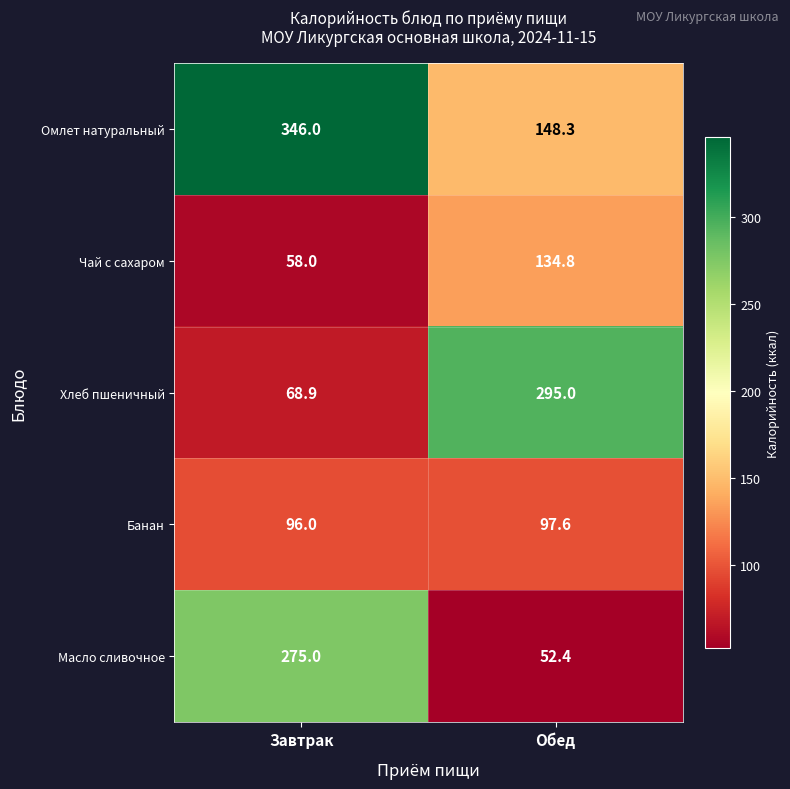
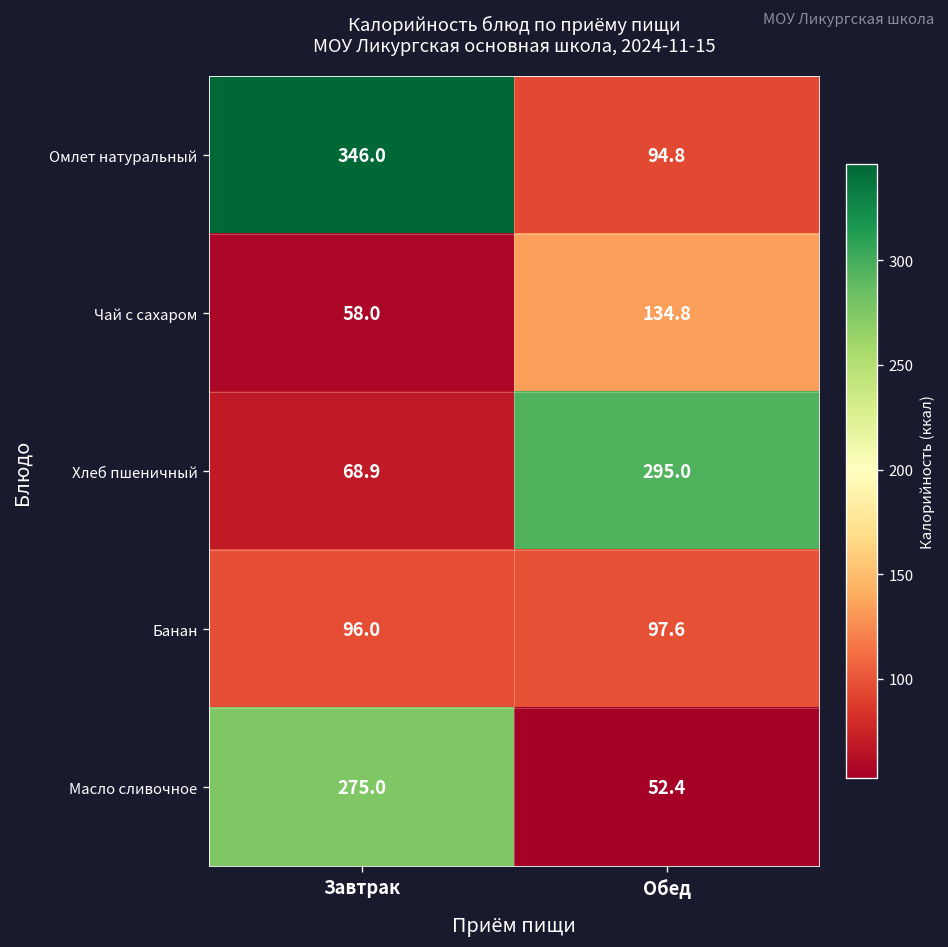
  {
    "Омлет натуральный": {
      "Завтрак": 346.0,
-     "Обед": 148.3
+     "Обед": 94.8
    },
    "Чай с сахаром": {
      "Завтрак": 58.0,
      "Обед": 134.8
    },
    "Хлеб пшеничный": {
      "Завтрак": 68.9,
      "Обед": 295.0
    },
    "Банан": {
      "Завтрак": 96.0,
      "Обед": 97.6
    },
    "Масло сливочное": {
      "Завтрак": 275.0,
      "Обед": 52.4
    }
  }
